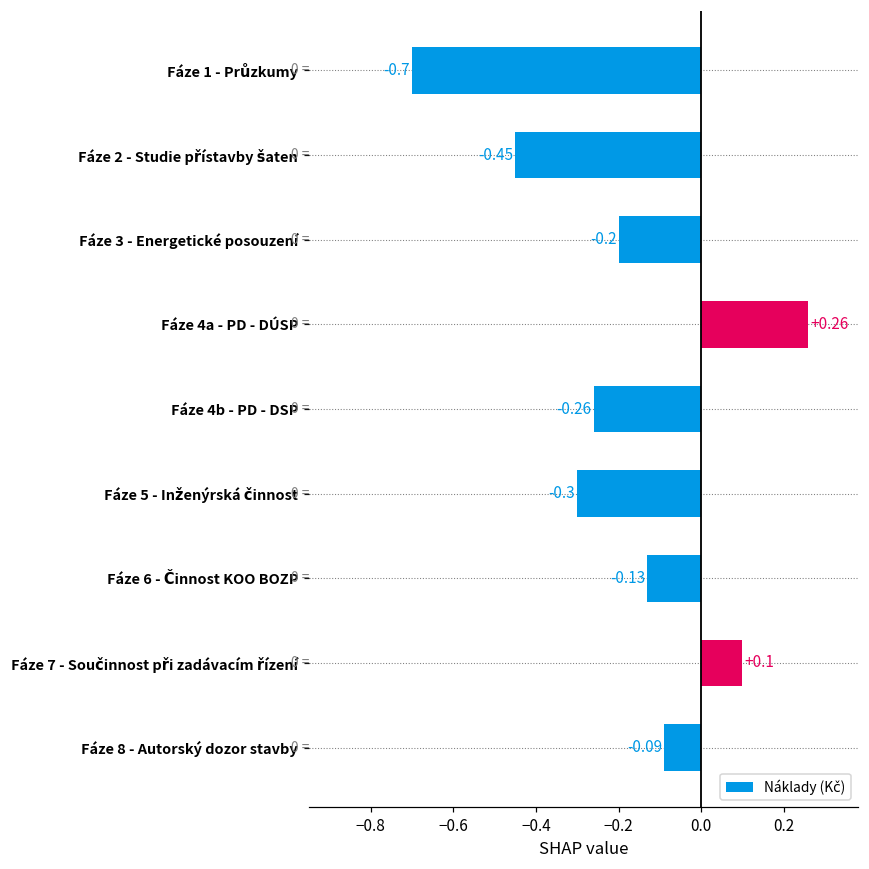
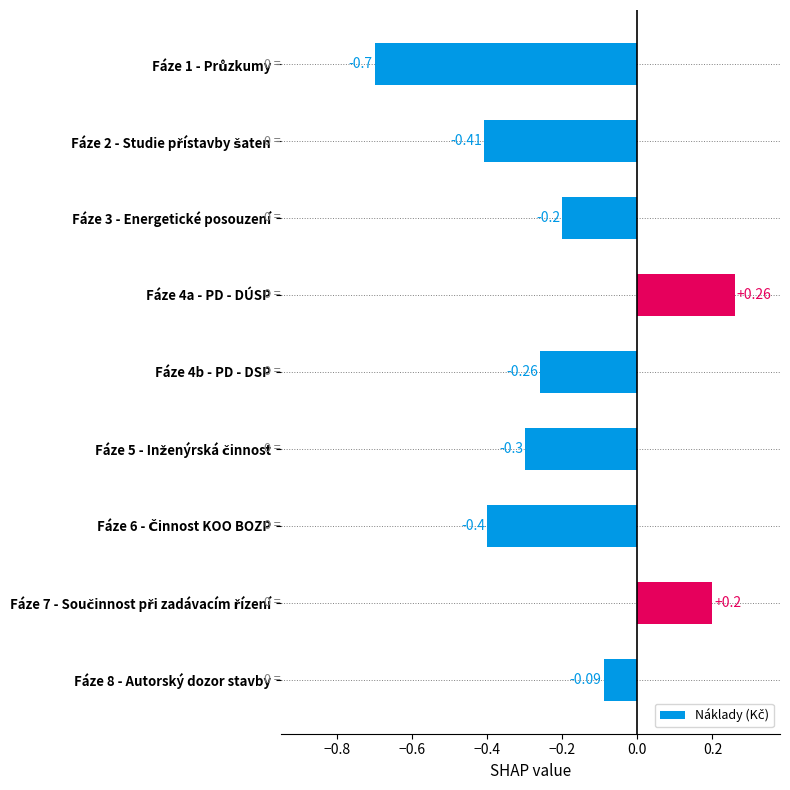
  {
    "Fáze 1 - Průzkumy": "-0.7",
-   "Fáze 2 - Studie přístavby šaten": "-0.45",
+   "Fáze 2 - Studie přístavby šaten": "-0.41",
    "Fáze 3 - Energetické posouzení": "-0.2",
    "Fáze 4a - PD - DÚSP": "+0.26",
    "Fáze 4b - PD - DSP": "-0.26",
    "Fáze 5 - Inženýrská činnost": "-0.3",
-   "Fáze 6 - Činnost KOO BOZP": "-0.13",
-   "Fáze 7 - Součinnost při zadávacím řízení": "+0.1",
+   "Fáze 6 - Činnost KOO BOZP": "-0.4",
+   "Fáze 7 - Součinnost při zadávacím řízení": "+0.2",
    "Fáze 8 - Autorský dozor stavby": "-0.09"
  }
